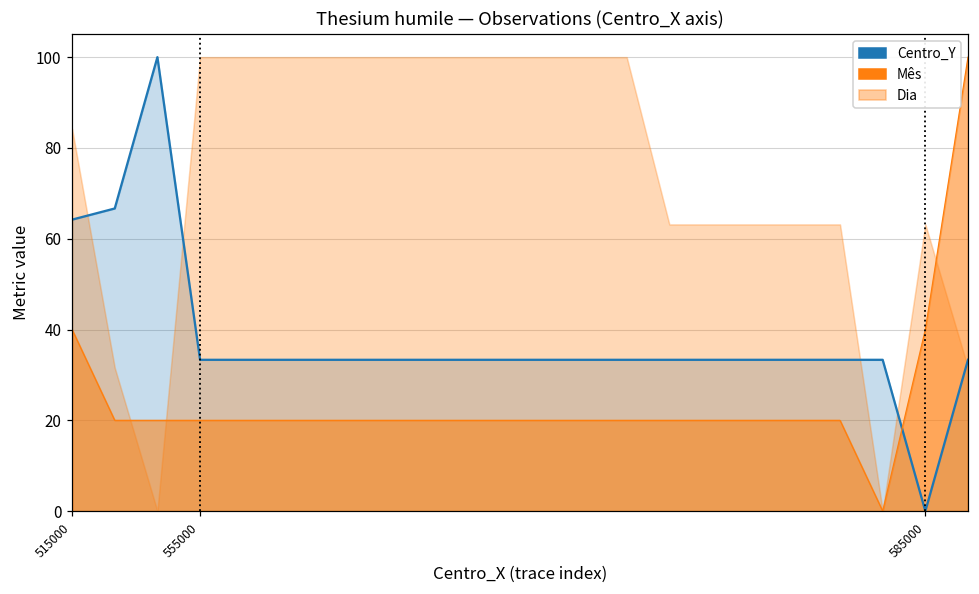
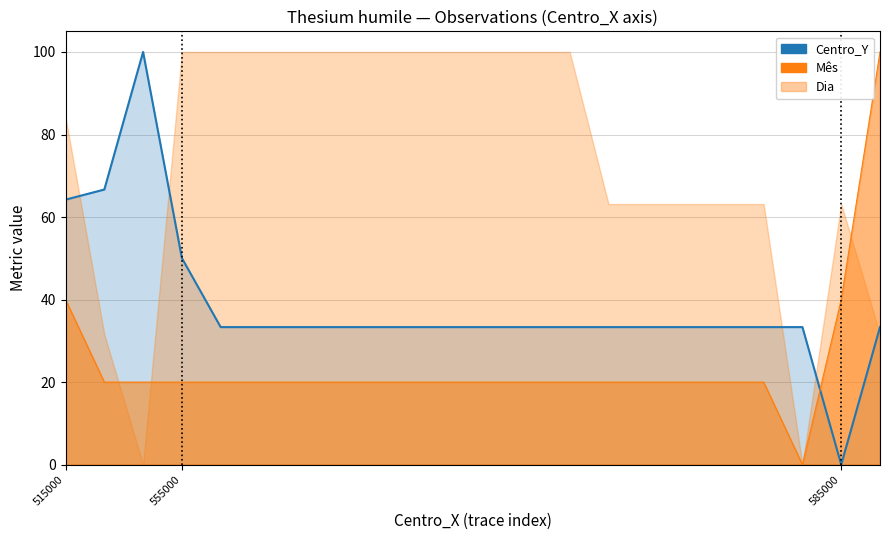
  {
    "Centro_Y": {
      "515000": 64,
-     "555000": 33,
+     "555000": 50,
      "585000": 0
    }
  }
